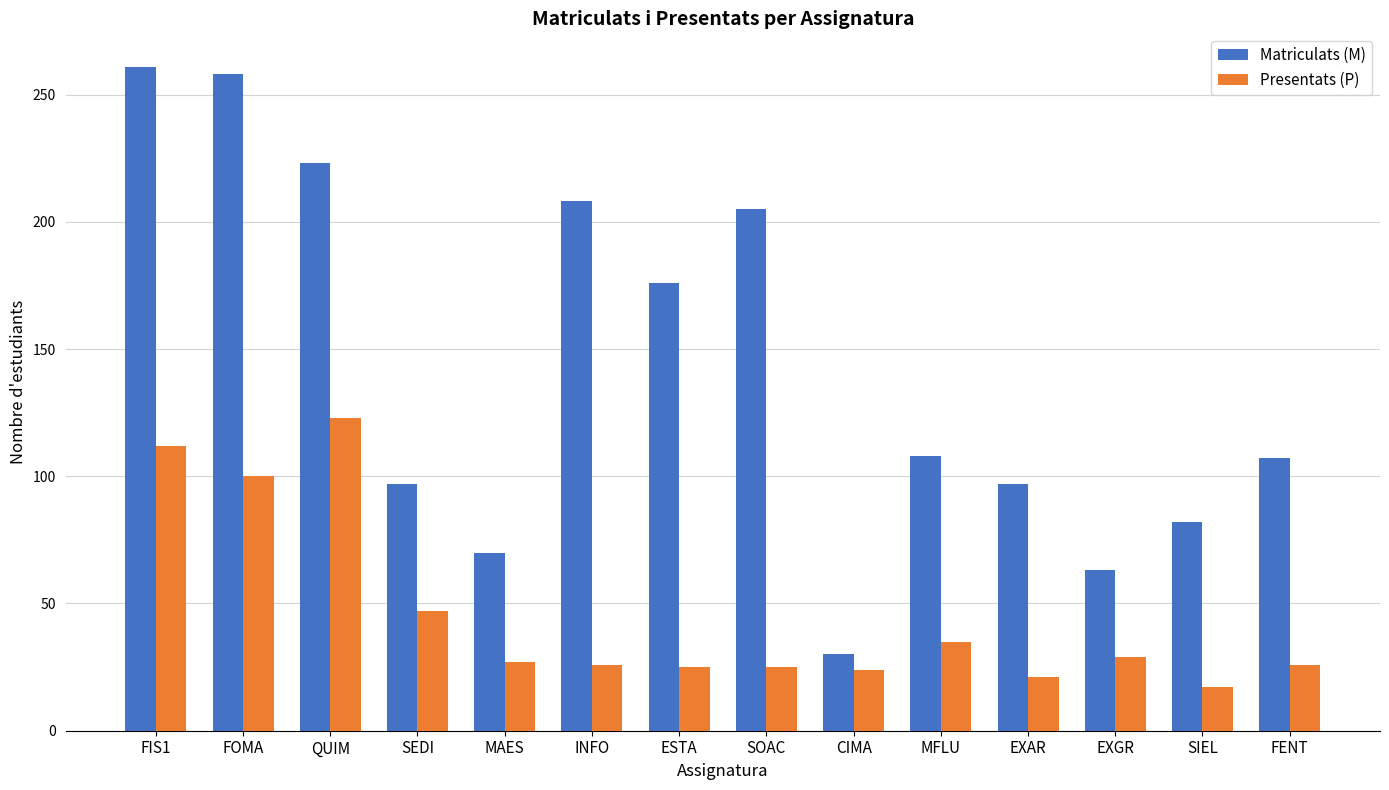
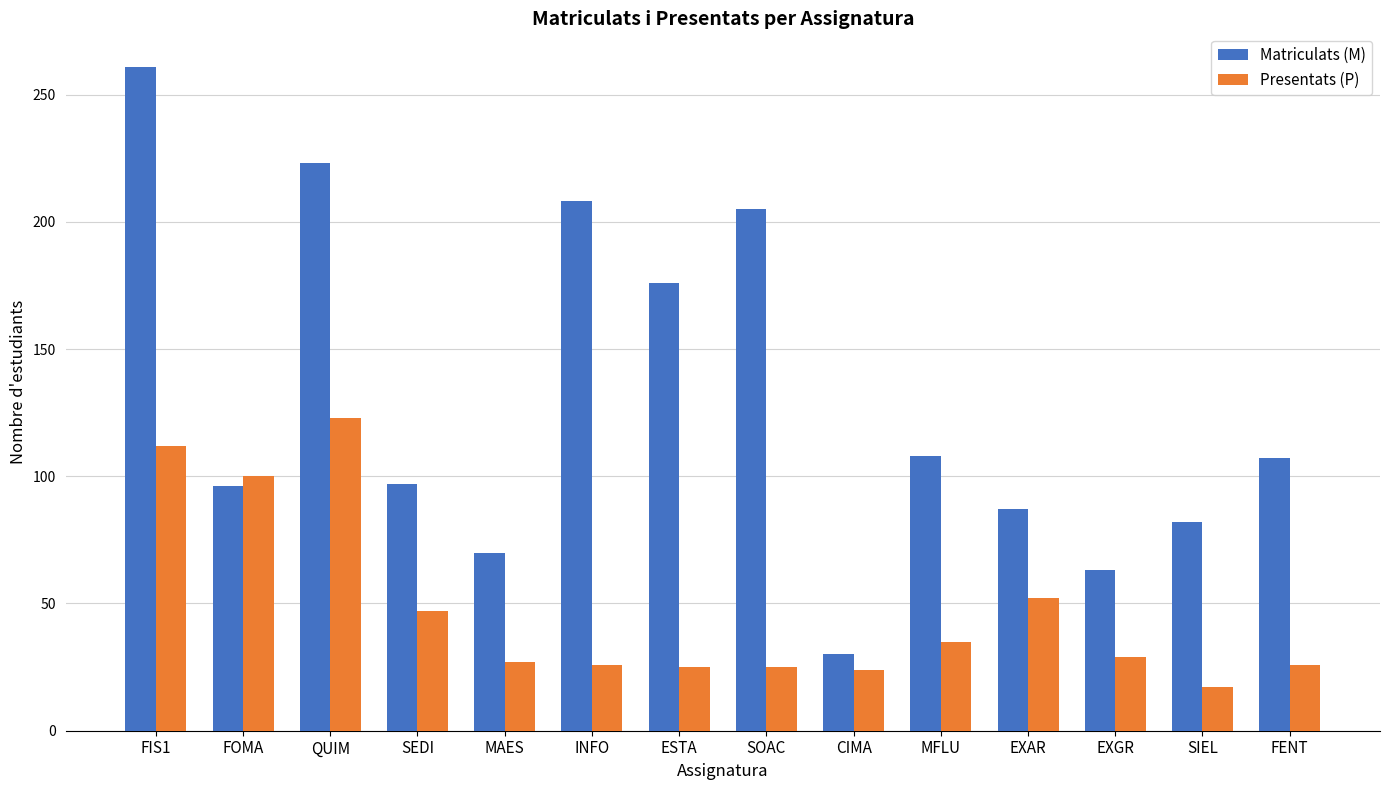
  {
    "Matriculats (M)": {
      "FIS1": 261,
-     "FOMA": 258,
+     "FOMA": 96,
      "QUIM": 223,
      "SEDI": 97,
      "MAES": 70,
      "INFO": 208,
      "ESTA": 176,
      "SOAC": 205,
      "CIMA": 30,
      "MFLU": 108,
-     "EXAR": 97,
+     "EXAR": 87,
      "EXGR": 63,
      "SIEL": 82,
      "FENT": 107
    },
    "Presentats (P)": {
      "FIS1": 112,
      "FOMA": 100,
      "QUIM": 123,
      "SEDI": 47,
      "MAES": 27,
      "INFO": 26,
      "ESTA": 25,
      "SOAC": 25,
      "CIMA": 24,
      "MFLU": 35,
-     "EXAR": 21,
+     "EXAR": 52,
      "EXGR": 29,
      "SIEL": 17,
      "FENT": 26
    }
  }
